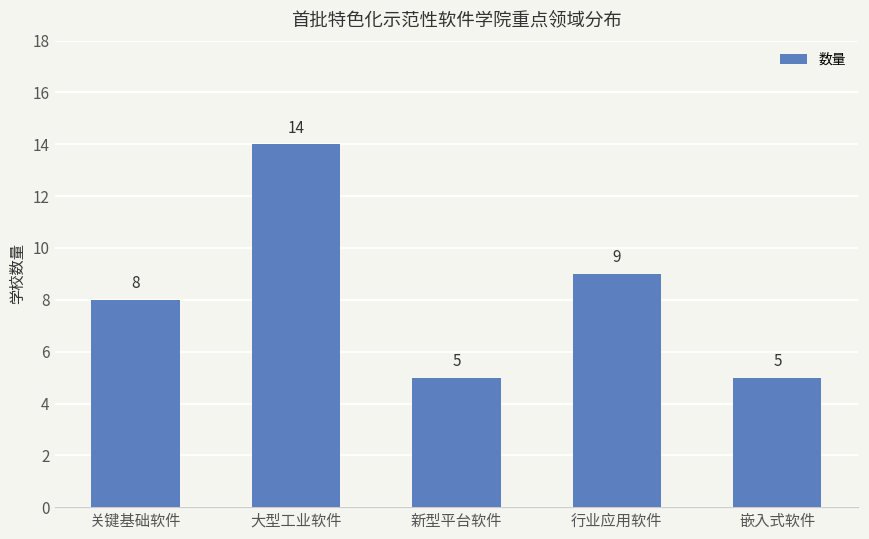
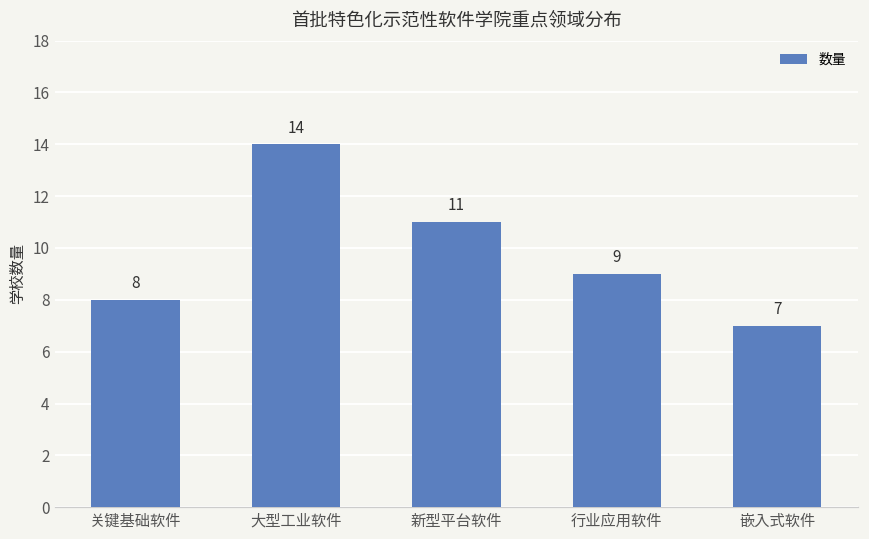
  {
    "关键基础软件": 8,
    "大型工业软件": 14,
-   "新型平台软件": 5,
+   "新型平台软件": 11,
    "行业应用软件": 9,
-   "嵌入式软件": 5
+   "嵌入式软件": 7
  }
